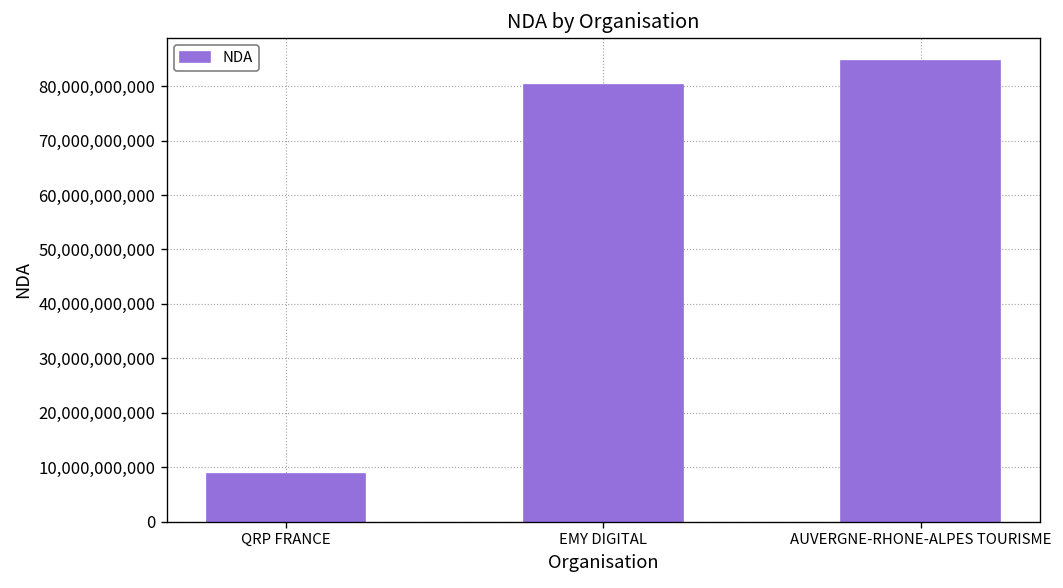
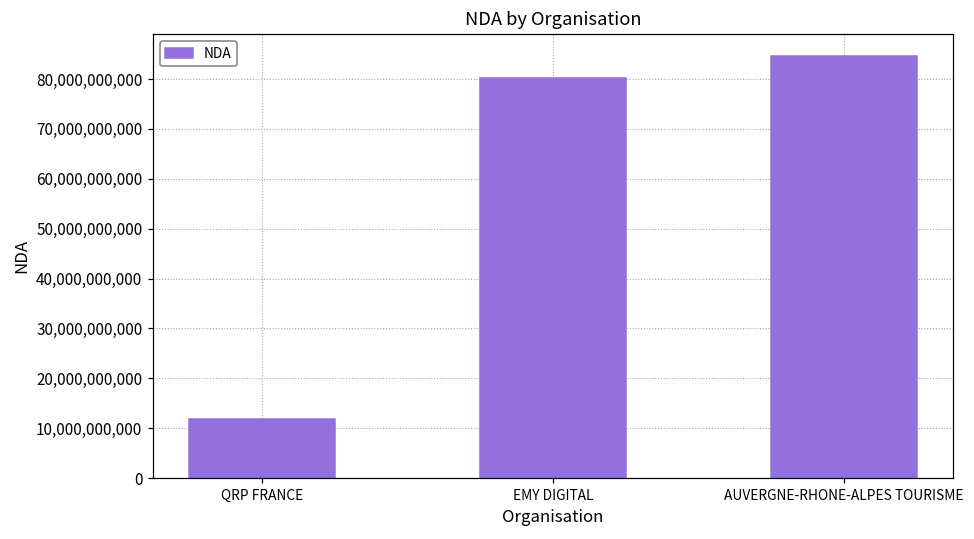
  {
-   "QRP FRANCE": "9,000,000,000",
+   "QRP FRANCE": "12,000,000,000",
    "EMY DIGITAL": "80,000,000,000",
    "AUVERGNE-RHONE-ALPES TOURISME": "85,000,000,000"
  }
